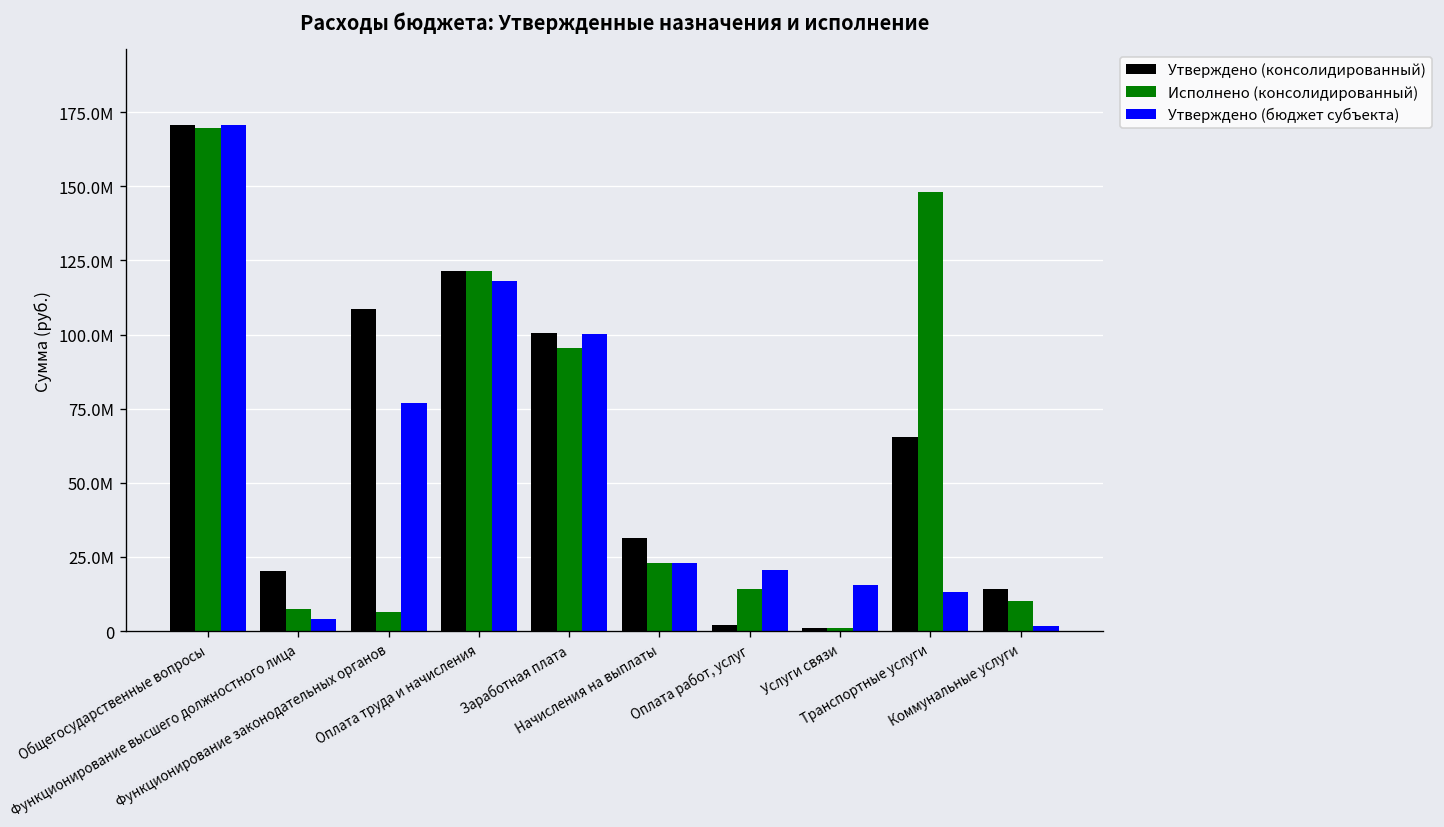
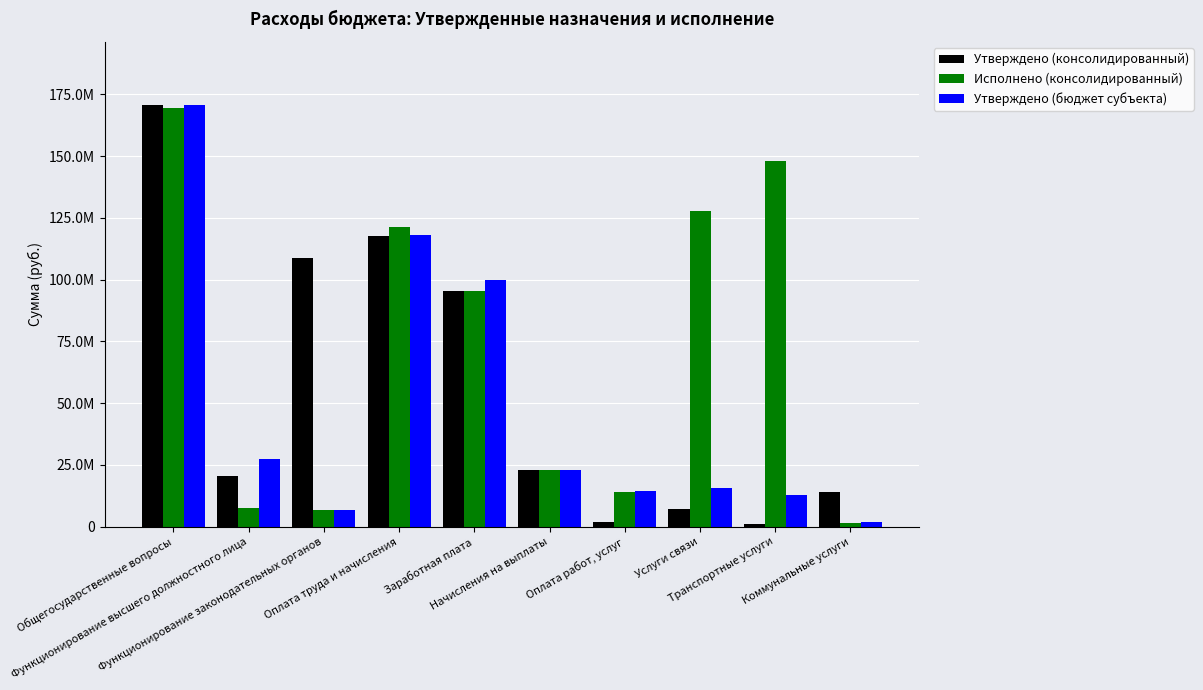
  {
    "Утверждено (консолидированный)": {
      "Общегосударственные вопросы": 171000000,
      "Функционирование высшего должностного лица": 20000000,
      "Функционирование законодательных органов": 109000000,
-     "Оплата труда и начисления": 121000000,
-     "Заработная плата": 100000000,
-     "Начисления на выплаты": 31000000,
+     "Оплата труда и начисления": 118000000,
+     "Заработная плата": 95000000,
+     "Начисления на выплаты": 23000000,
      "Оплата работ, услуг": 2000000,
-     "Услуги связи": 1000000,
-     "Транспортные услуги": 66000000,
+     "Услуги связи": 7000000,
+     "Транспортные услуги": 1000000,
      "Коммунальные услуги": 14000000
    },
    "Исполнено (консолидированный)": {
      "Общегосударственные вопросы": 170000000,
      "Функционирование высшего должностного лица": 7000000,
      "Функционирование законодательных органов": 7000000,
      "Оплата труда и начисления": 121000000,
      "Заработная плата": 95000000,
      "Начисления на выплаты": 23000000,
      "Оплата работ, услуг": 14000000,
-     "Услуги связи": 1000000,
+     "Услуги связи": 128000000,
      "Транспортные услуги": 148000000,
-     "Коммунальные услуги": 10000000
+     "Коммунальные услуги": 2000000
    },
    "Утверждено (бюджет субъекта)": {
      "Общегосударственные вопросы": 171000000,
-     "Функционирование высшего должностного лица": 4000000,
-     "Функционирование законодательных органов": 77000000,
+     "Функционирование высшего должностного лица": 27000000,
+     "Функционирование законодательных органов": 7000000,
      "Оплата труда и начисления": 118000000,
      "Заработная плата": 100000000,
      "Начисления на выплаты": 23000000,
-     "Оплата работ, услуг": 20000000,
+     "Оплата работ, услуг": 14000000,
      "Услуги связи": 16000000,
      "Транспортные услуги": 13000000,
      "Коммунальные услуги": 2000000
    }
  }
